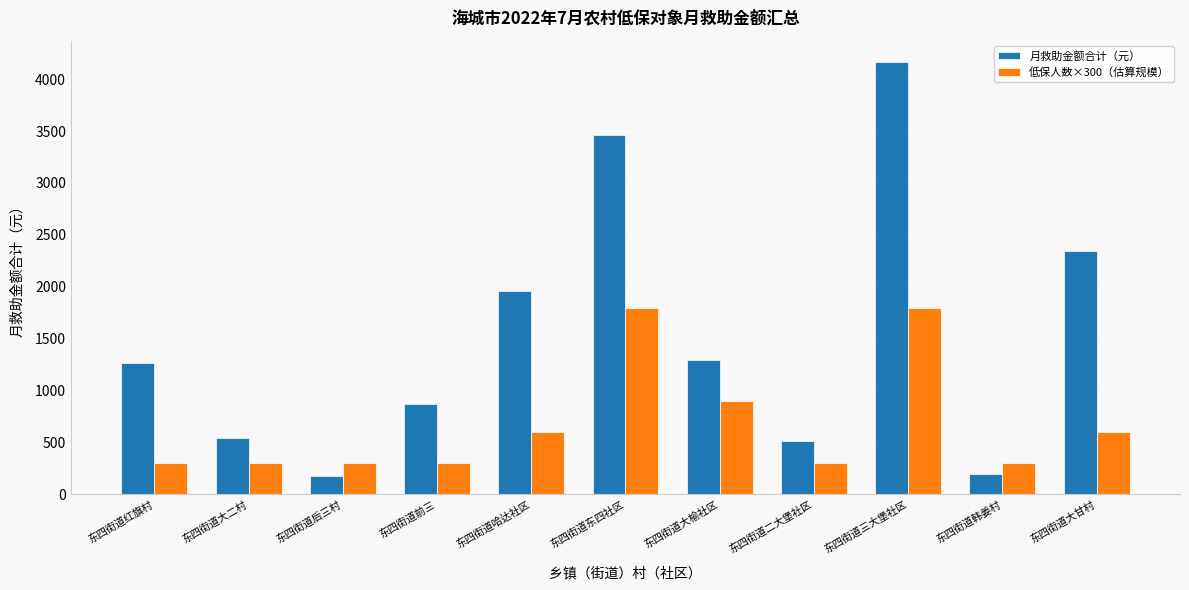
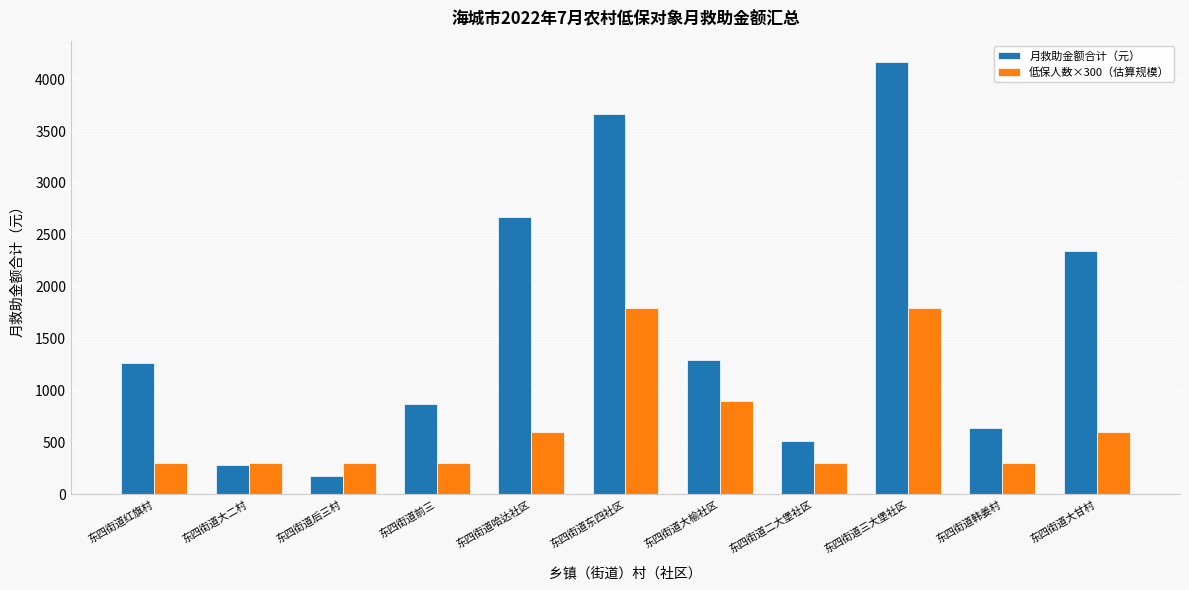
  {
    "月救助金额合计（元）": {
      "东四街道红旗村": 1270,
-     "东四街道大二村": 540,
+     "东四街道大二村": 280,
      "东四街道后三村": 180,
      "东四街道前三": 870,
-     "东四街道哈达社区": 1960,
-     "东四街道东四社区": 3460,
+     "东四街道哈达社区": 2670,
+     "东四街道东四社区": 3660,
      "东四街道大榆社区": 1290,
      "东四街道二大堡社区": 510,
      "东四街道三大堡社区": 4160,
-     "东四街道韩姜村": 200,
+     "东四街道韩姜村": 640,
      "东四街道大甘村": 2350
    },
    "低保人数×300（估算规模）": {
      "东四街道红旗村": 300,
      "东四街道大二村": 300,
      "东四街道后三村": 300,
      "东四街道前三": 300,
      "东四街道哈达社区": 600,
      "东四街道东四社区": 1800,
      "东四街道大榆社区": 900,
      "东四街道二大堡社区": 300,
      "东四街道三大堡社区": 1800,
      "东四街道韩姜村": 300,
      "东四街道大甘村": 600
    }
  }
